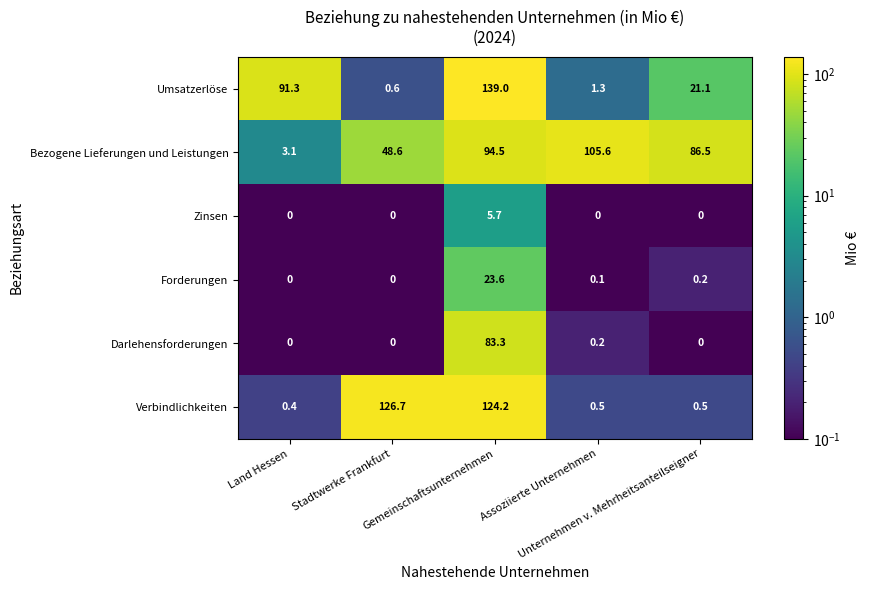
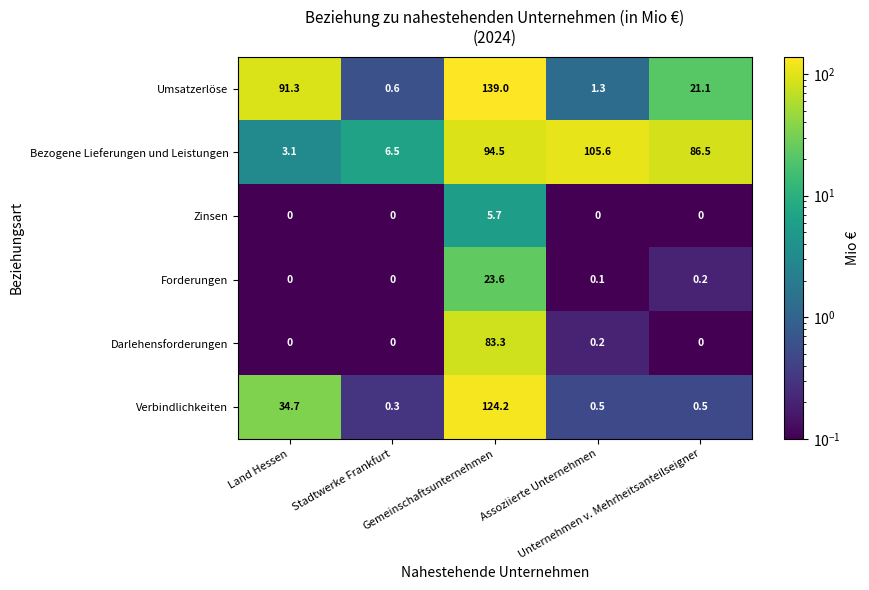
  {
    "Umsatzerlöse": {
      "Land Hessen": 91.3,
      "Stadtwerke Frankfurt": 0.6,
      "Gemeinschaftsunternehmen": 139.0,
      "Assoziierte Unternehmen": 1.3,
      "Unternehmen v. Mehrheitsanteilseigner": 21.1
    },
    "Bezogene Lieferungen und Leistungen": {
      "Land Hessen": 3.1,
-     "Stadtwerke Frankfurt": 48.6,
+     "Stadtwerke Frankfurt": 6.5,
      "Gemeinschaftsunternehmen": 94.5,
      "Assoziierte Unternehmen": 105.6,
      "Unternehmen v. Mehrheitsanteilseigner": 86.5
    },
    "Zinsen": {
      "Land Hessen": 0,
      "Stadtwerke Frankfurt": 0,
      "Gemeinschaftsunternehmen": 5.7,
      "Assoziierte Unternehmen": 0,
      "Unternehmen v. Mehrheitsanteilseigner": 0
    },
    "Forderungen": {
      "Land Hessen": 0,
      "Stadtwerke Frankfurt": 0,
      "Gemeinschaftsunternehmen": 23.6,
      "Assoziierte Unternehmen": 0.1,
      "Unternehmen v. Mehrheitsanteilseigner": 0.2
    },
    "Darlehensforderungen": {
      "Land Hessen": 0,
      "Stadtwerke Frankfurt": 0,
      "Gemeinschaftsunternehmen": 83.3,
      "Assoziierte Unternehmen": 0.2,
      "Unternehmen v. Mehrheitsanteilseigner": 0
    },
    "Verbindlichkeiten": {
-     "Land Hessen": 0.4,
-     "Stadtwerke Frankfurt": 126.7,
+     "Land Hessen": 34.7,
+     "Stadtwerke Frankfurt": 0.3,
      "Gemeinschaftsunternehmen": 124.2,
      "Assoziierte Unternehmen": 0.5,
      "Unternehmen v. Mehrheitsanteilseigner": 0.5
    }
  }
